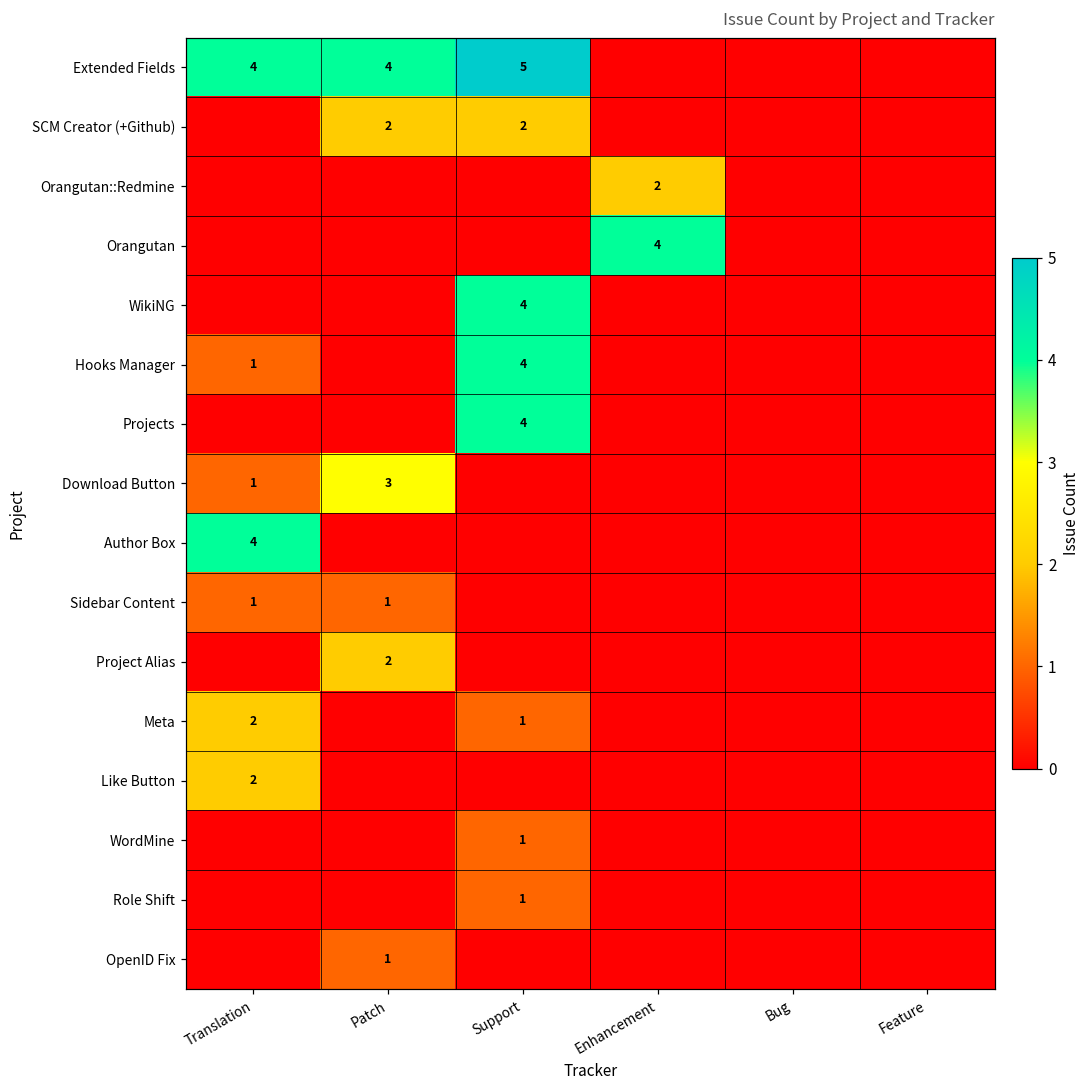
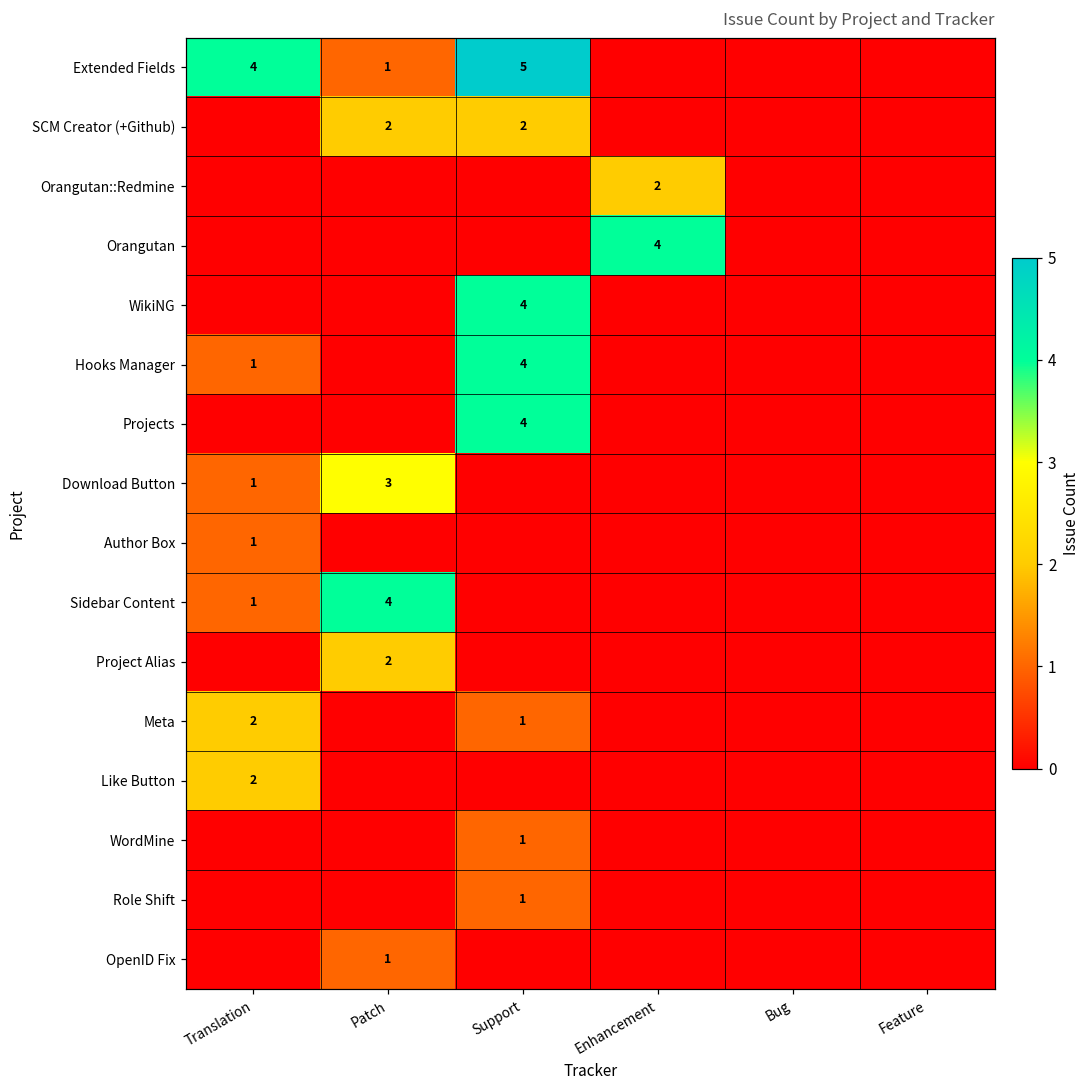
  {
    "Extended Fields": {
      "Translation": 4,
-     "Patch": 4,
+     "Patch": 1,
      "Support": 5
    },
    "SCM Creator (+Github)": {
      "Patch": 2,
      "Support": 2
    },
    "Orangutan::Redmine": {
      "Enhancement": 2
    },
    "Orangutan": {
      "Enhancement": 4
    },
    "WikiNG": {
      "Support": 4
    },
    "Hooks Manager": {
      "Translation": 1,
      "Support": 4
    },
    "Projects": {
      "Support": 4
    },
    "Download Button": {
      "Translation": 1,
      "Patch": 3
    },
    "Author Box": {
-     "Translation": 4
+     "Translation": 1
    },
    "Sidebar Content": {
      "Translation": 1,
-     "Patch": 1
+     "Patch": 4
    },
    "Project Alias": {
      "Patch": 2
    },
    "Meta": {
      "Translation": 2,
      "Support": 1
    },
    "Like Button": {
      "Translation": 2
    },
    "WordMine": {
      "Support": 1
    },
    "Role Shift": {
      "Support": 1
    },
    "OpenID Fix": {
      "Patch": 1
    }
  }
